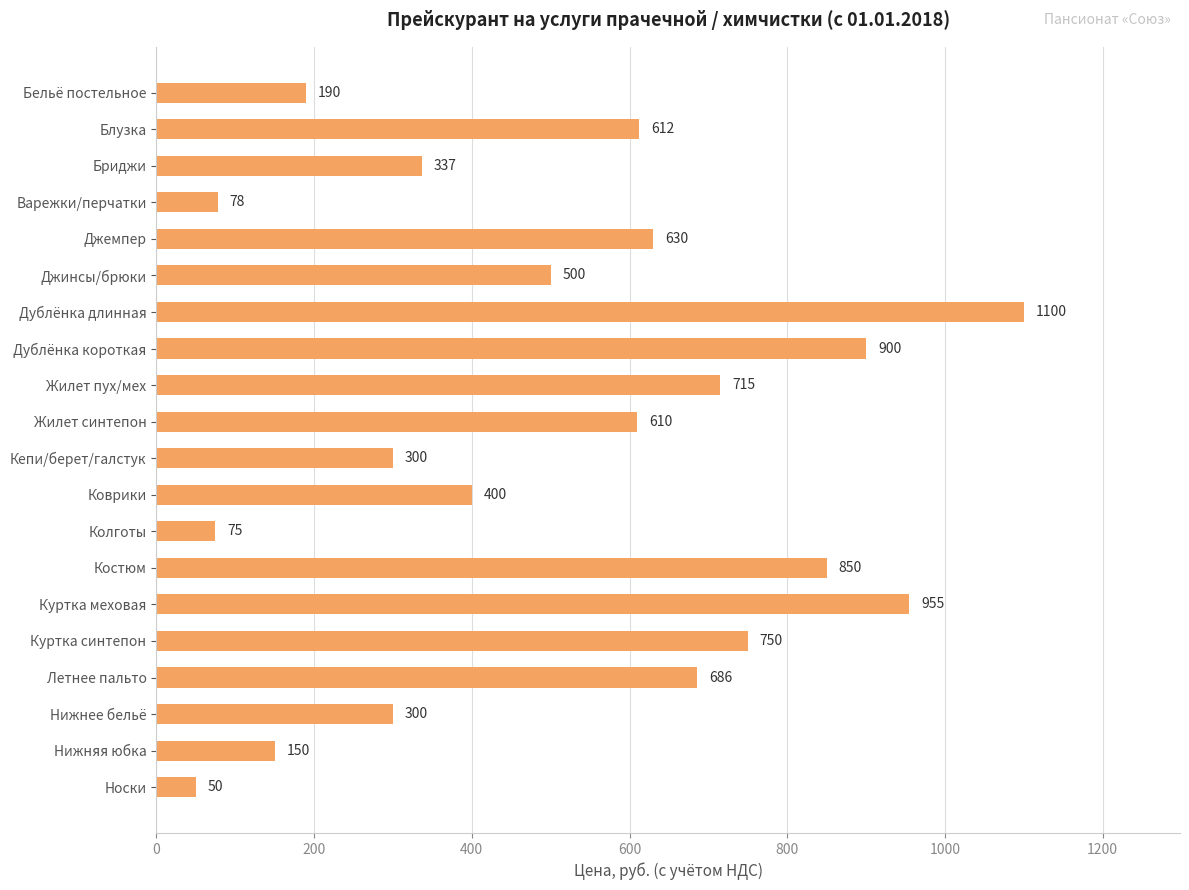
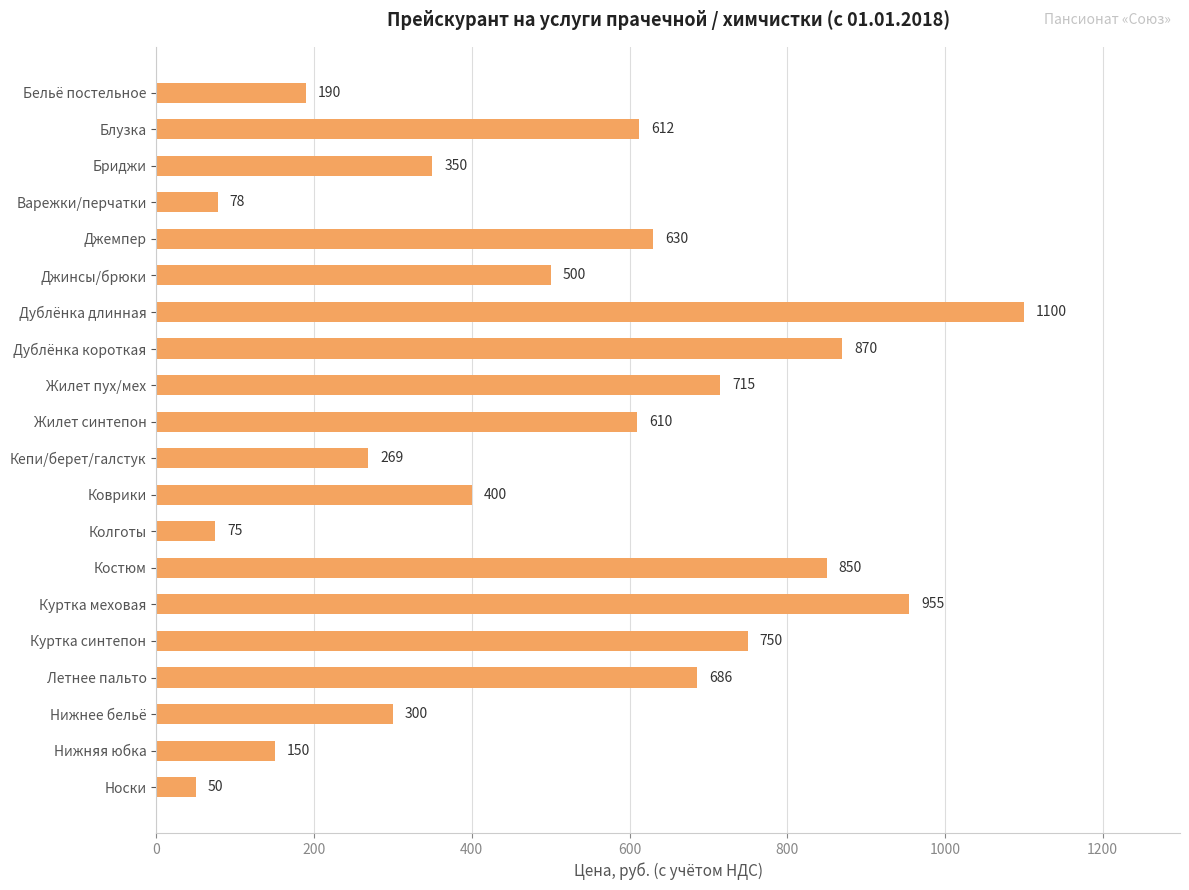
  {
    "Бельё постельное": 190,
    "Блузка": 612,
-   "Бриджи": 337,
+   "Бриджи": 350,
    "Варежки/перчатки": 78,
    "Джемпер": 630,
    "Джинсы/брюки": 500,
    "Дублёнка длинная": 1100,
-   "Дублёнка короткая": 900,
+   "Дублёнка короткая": 870,
    "Жилет пух/мех": 715,
    "Жилет синтепон": 610,
-   "Кепи/берет/галстук": 300,
+   "Кепи/берет/галстук": 269,
    "Коврики": 400,
    "Колготы": 75,
    "Костюм": 850,
    "Куртка меховая": 955,
    "Куртка синтепон": 750,
    "Летнее пальто": 686,
    "Нижнее бельё": 300,
    "Нижняя юбка": 150,
    "Носки": 50
  }
